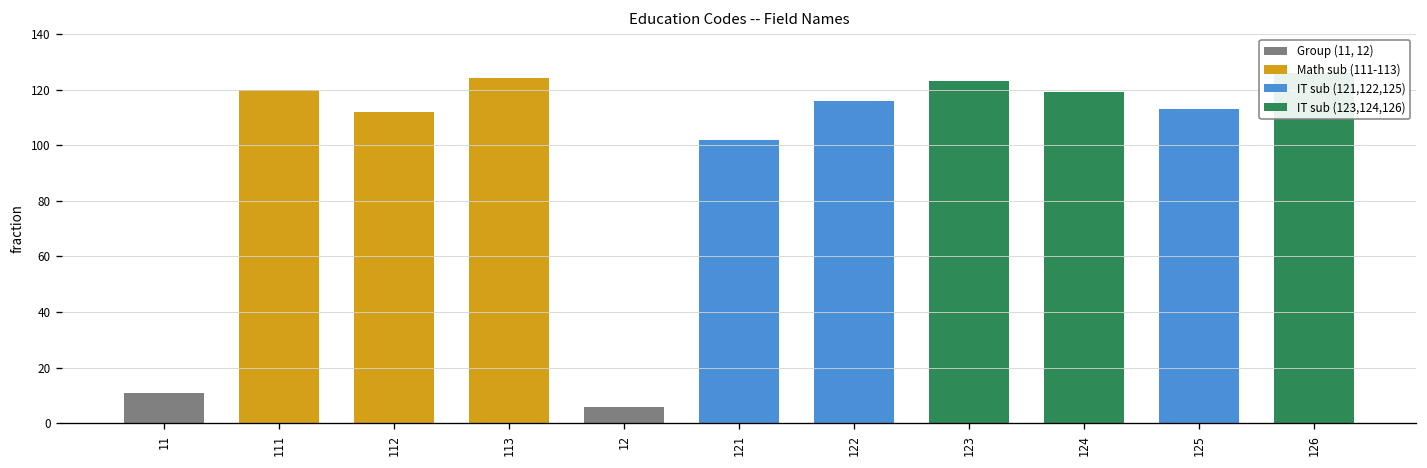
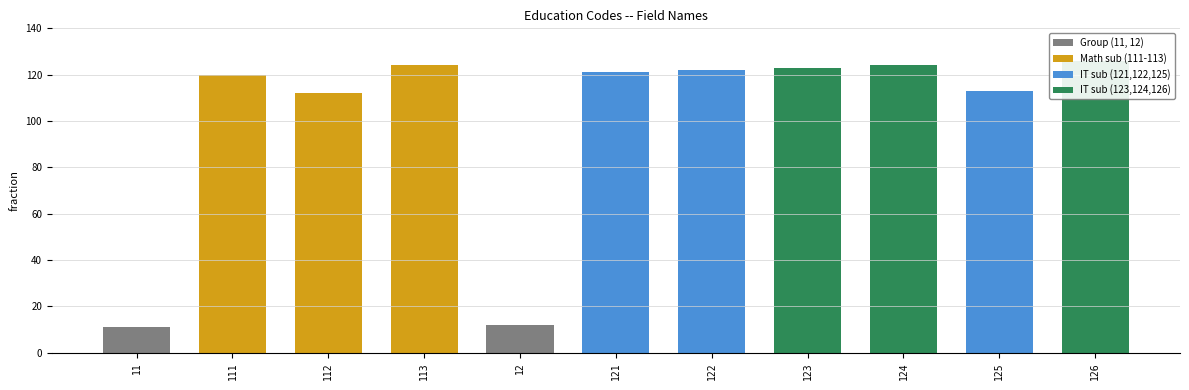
  {
    "11": 11,
    "111": 120,
    "112": 112,
    "113": 124,
-   "12": 6,
-   "121": 102,
-   "122": 116,
+   "12": 12,
+   "121": 121,
+   "122": 122,
    "123": 123,
-   "124": 119,
+   "124": 124,
    "125": 113
  }
